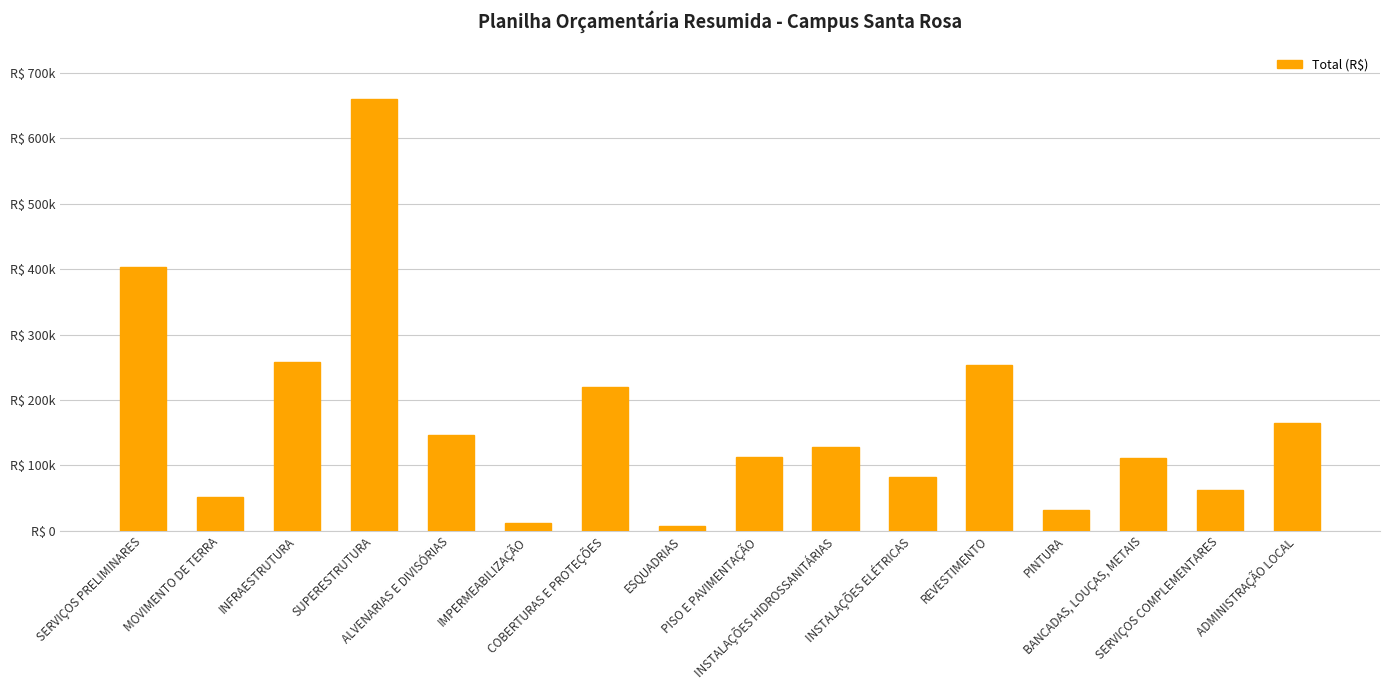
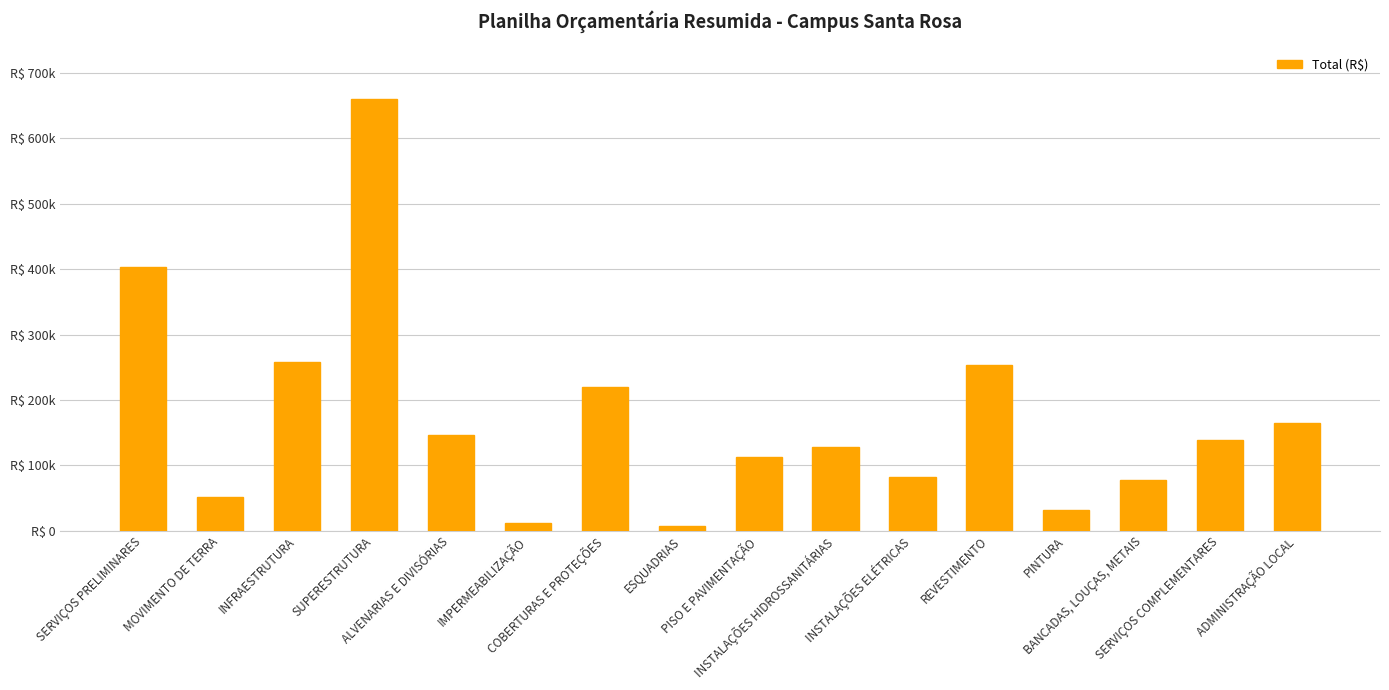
  {
    "SERVIÇOS PRELIMINARES": "R$ 400000",
    "MOVIMENTO DE TERRA": "R$ 50000",
    "INFRAESTRUTURA": "R$ 260000",
    "SUPERESTRUTURA": "R$ 660000",
    "ALVENARIAS E DIVISÓRIAS": "R$ 150000",
    "IMPERMEABILIZAÇÃO": "R$ 10000",
    "COBERTURAS E PROTEÇÕES": "R$ 220000",
    "ESQUADRIAS": "R$ 10000",
    "PISO E PAVIMENTAÇÃO": "R$ 110000",
    "INSTALAÇÕES HIDROSSANITÁRIAS": "R$ 130000",
    "INSTALAÇÕES ELÉTRICAS": "R$ 80000",
    "REVESTIMENTO": "R$ 250000",
    "PINTURA": "R$ 30000",
-   "BANCADAS, LOUÇAS, METAIS": "R$ 110000",
-   "SERVIÇOS COMPLEMENTARES": "R$ 60000",
+   "BANCADAS, LOUÇAS, METAIS": "R$ 80000",
+   "SERVIÇOS COMPLEMENTARES": "R$ 140000",
    "ADMINISTRAÇÃO LOCAL": "R$ 170000"
  }
